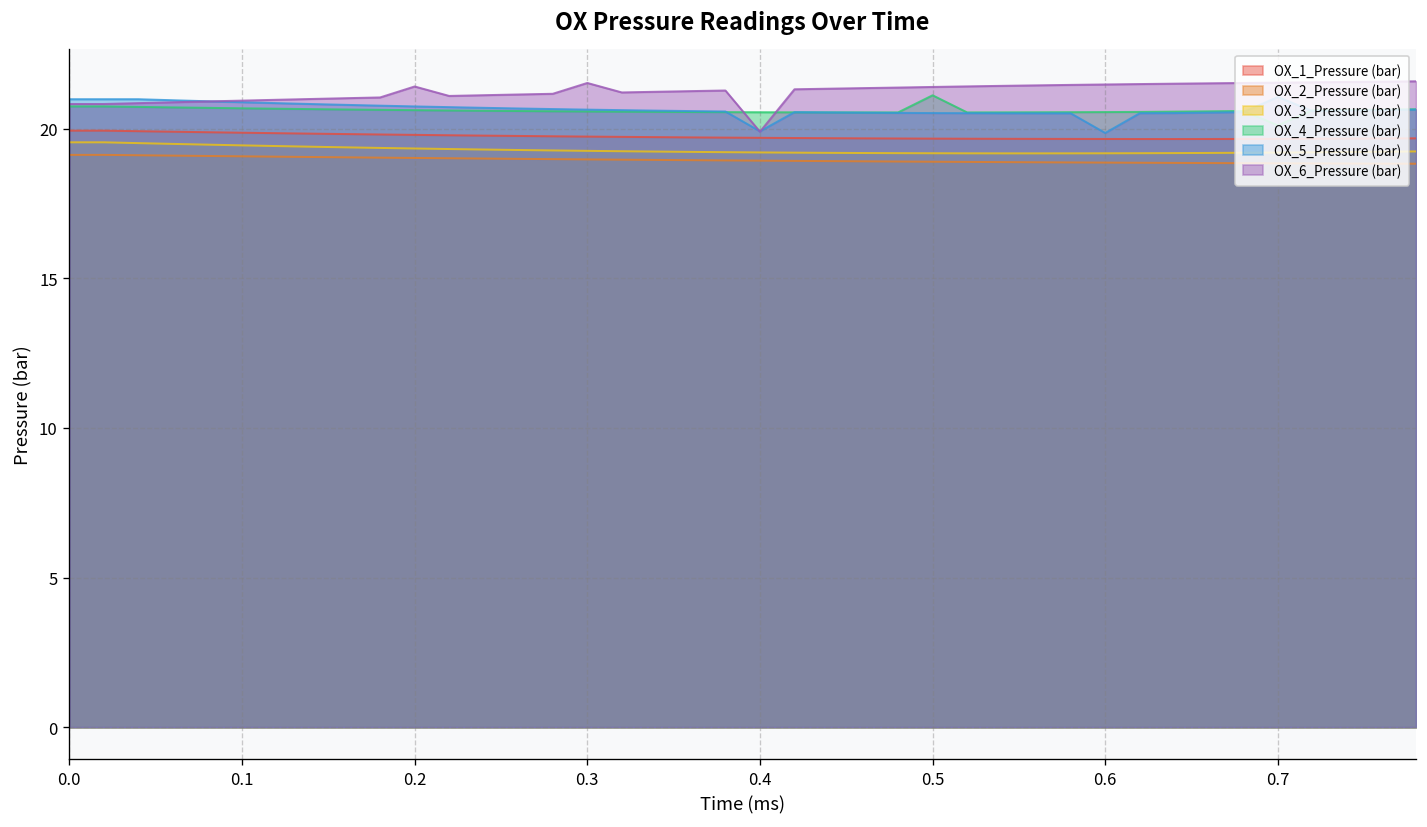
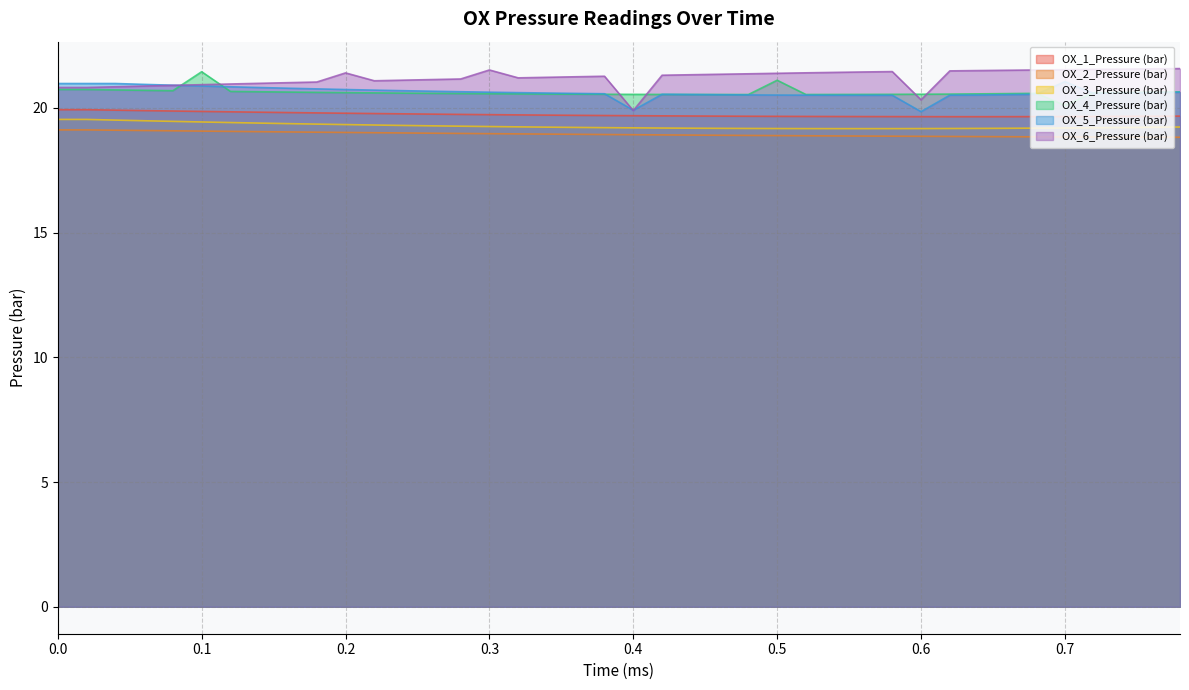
  {
    "OX_4_Pressure (bar)": {
-     "0.1": 20.7,
+     "0.1": 21.5,
      "0.2": 20.6,
      "0.4": 20.5,
      "0.5": 21.1,
      "0.6": 20.6
    },
    "OX_5_Pressure (bar)": {
      "0.0": 21.0,
      "0.2": 20.7,
      "0.5": 20.5,
      "0.6": 19.9
    },
    "OX_6_Pressure (bar)": {
      "0.2": 21.4,
      "0.3": 21.5,
      "0.5": 21.4,
-     "0.6": 21.5
+     "0.6": 20.3
    }
  }
